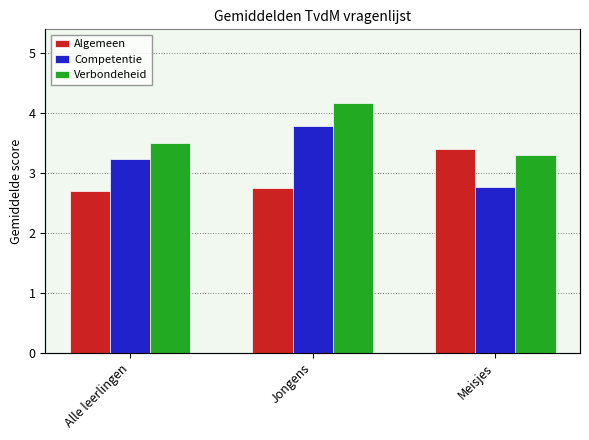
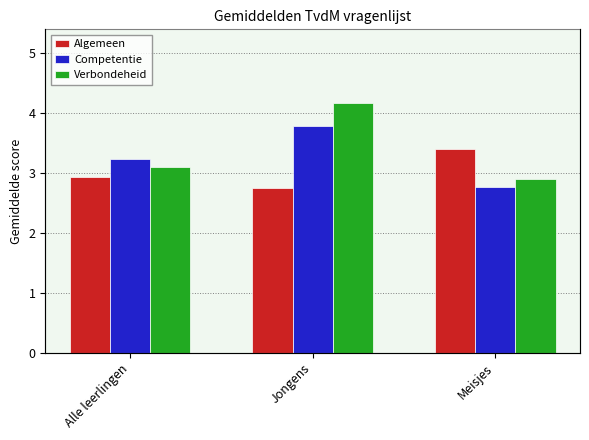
  {
    "Algemeen": {
-     "Alle leerlingen": 2.7,
+     "Alle leerlingen": 2.9,
      "Jongens": 2.8,
      "Meisjes": 3.4
    },
    "Competentie": {
      "Alle leerlingen": 3.2,
      "Jongens": 3.8,
      "Meisjes": 2.8
    },
    "Verbondeheid": {
-     "Alle leerlingen": 3.5,
+     "Alle leerlingen": 3.1,
      "Jongens": 4.2,
-     "Meisjes": 3.3
+     "Meisjes": 2.9
    }
  }
